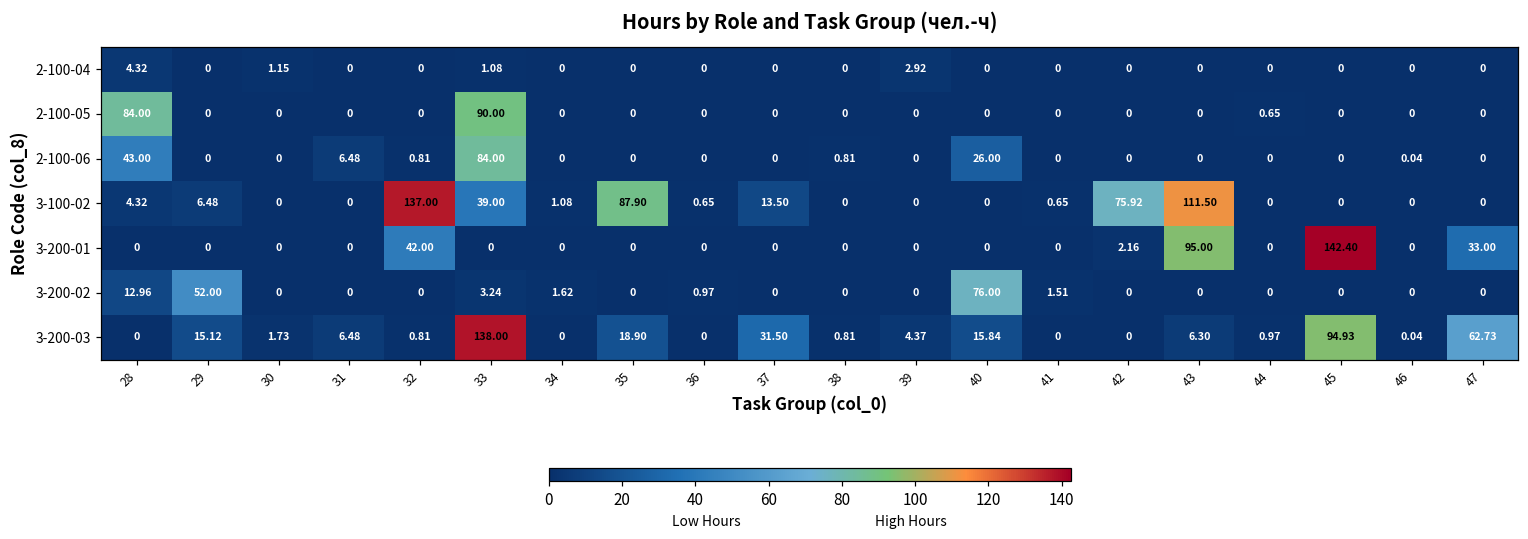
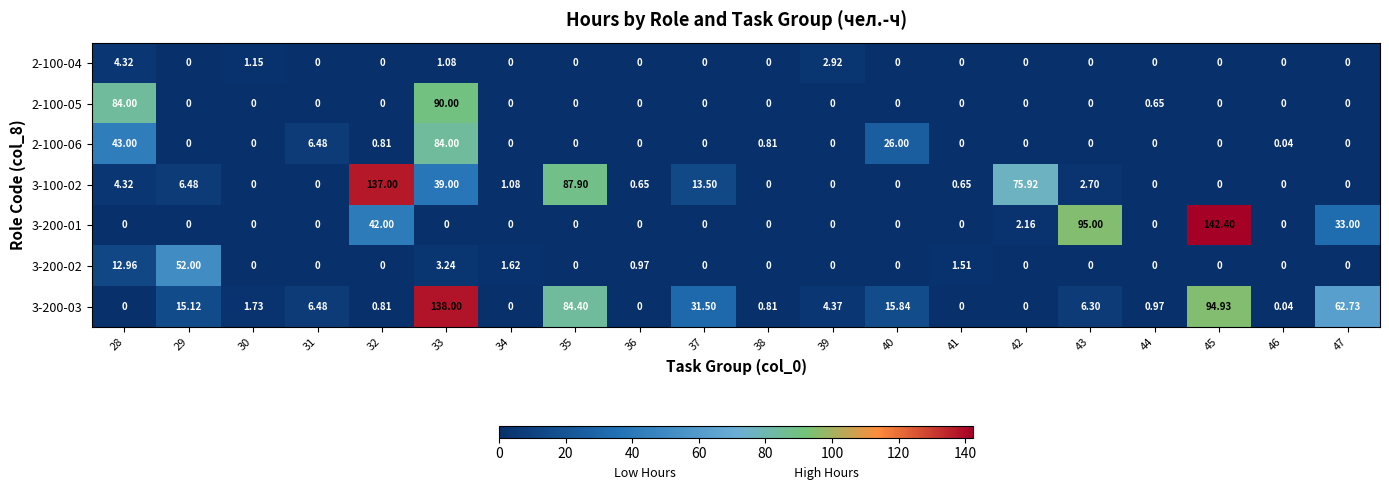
  {
    "2-100-04": {
      "28": 4.32,
      "29": 0,
      "30": 1.15,
      "31": 0,
      "32": 0,
      "33": 1.08,
      "34": 0,
      "35": 0,
      "36": 0,
      "37": 0,
      "38": 0,
      "39": 2.92,
      "40": 0,
      "41": 0,
      "42": 0,
      "43": 0,
      "44": 0,
      "45": 0,
      "46": 0,
      "47": 0
    },
    "2-100-05": {
      "28": 84.00,
      "29": 0,
      "30": 0,
      "31": 0,
      "32": 0,
      "33": 90.00,
      "34": 0,
      "35": 0,
      "36": 0,
      "37": 0,
      "38": 0,
      "39": 0,
      "40": 0,
      "41": 0,
      "42": 0,
      "43": 0,
      "44": 0.65,
      "45": 0,
      "46": 0,
      "47": 0
    },
    "2-100-06": {
      "28": 43.00,
      "29": 0,
      "30": 0,
      "31": 6.48,
      "32": 0.81,
      "33": 84.00,
      "34": 0,
      "35": 0,
      "36": 0,
      "37": 0,
      "38": 0.81,
      "39": 0,
      "40": 26.00,
      "41": 0,
      "42": 0,
      "43": 0,
      "44": 0,
      "45": 0,
      "46": 0.04,
      "47": 0
    },
    "3-100-02": {
      "28": 4.32,
      "29": 6.48,
      "30": 0,
      "31": 0,
      "32": 137.00,
      "33": 39.00,
      "34": 1.08,
      "35": 87.90,
      "36": 0.65,
      "37": 13.50,
      "38": 0,
      "39": 0,
      "40": 0,
      "41": 0.65,
      "42": 75.92,
-     "43": 111.50,
+     "43": 2.70,
      "44": 0,
      "45": 0,
      "46": 0,
      "47": 0
    },
    "3-200-01": {
      "28": 0,
      "29": 0,
      "30": 0,
      "31": 0,
      "32": 42.00,
      "33": 0,
      "34": 0,
      "35": 0,
      "36": 0,
      "37": 0,
      "38": 0,
      "39": 0,
      "40": 0,
      "41": 0,
      "42": 2.16,
      "43": 95.00,
      "44": 0,
      "45": 142.40,
      "46": 0,
      "47": 33.00
    },
    "3-200-02": {
      "28": 12.96,
      "29": 52.00,
      "30": 0,
      "31": 0,
      "32": 0,
      "33": 3.24,
      "34": 1.62,
      "35": 0,
      "36": 0.97,
      "37": 0,
      "38": 0,
      "39": 0,
-     "40": 76.00,
+     "40": 0,
      "41": 1.51,
      "42": 0,
      "43": 0,
      "44": 0,
      "45": 0,
      "46": 0,
      "47": 0
    },
    "3-200-03": {
      "28": 0,
      "29": 15.12,
      "30": 1.73,
      "31": 6.48,
      "32": 0.81,
      "33": 138.00,
      "34": 0,
-     "35": 18.90,
+     "35": 84.40,
      "36": 0,
      "37": 31.50,
      "38": 0.81,
      "39": 4.37,
      "40": 15.84,
      "41": 0,
      "42": 0,
      "43": 6.30,
      "44": 0.97,
      "45": 94.93,
      "46": 0.04,
      "47": 62.73
    }
  }
